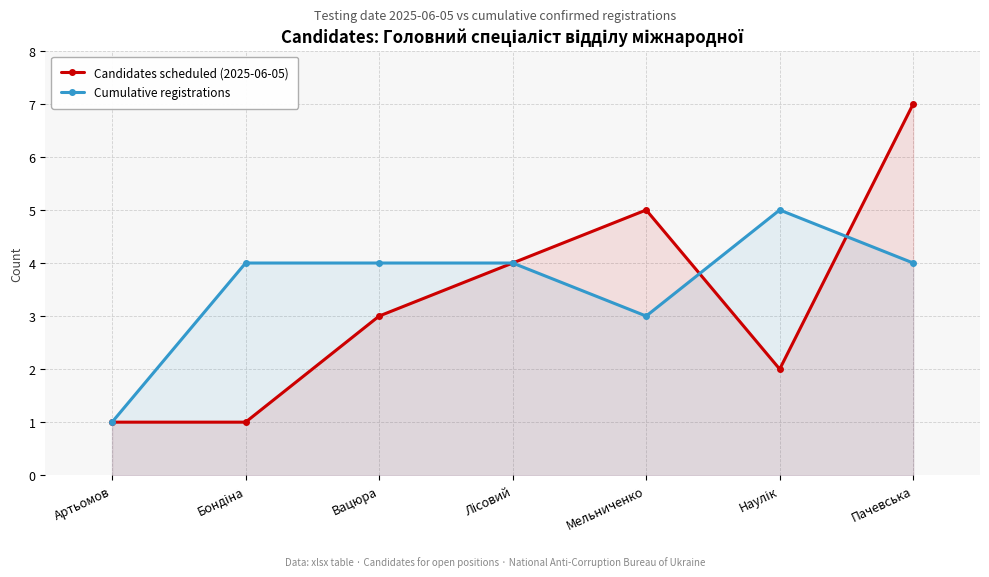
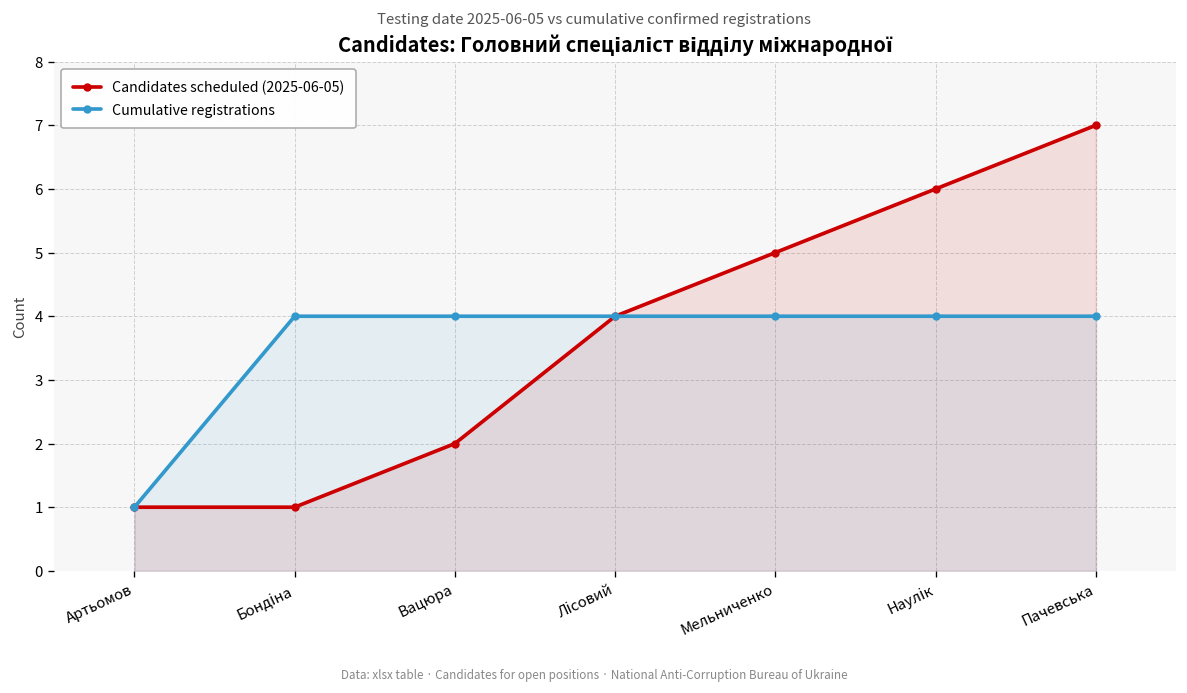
  {
    "Candidates scheduled (2025-06-05)": {
      "Бондіна": 1,
-     "Вацюра": 3,
+     "Вацюра": 2,
      "Мельниченко": 5,
-     "Наулік": 2,
+     "Наулік": 6,
      "Пачевська": 7
    },
    "Cumulative registrations": {
      "Бондіна": 4,
      "Вацюра": 4,
-     "Мельниченко": 3,
-     "Наулік": 5,
+     "Мельниченко": 4,
+     "Наулік": 4,
      "Пачевська": 4
    }
  }
